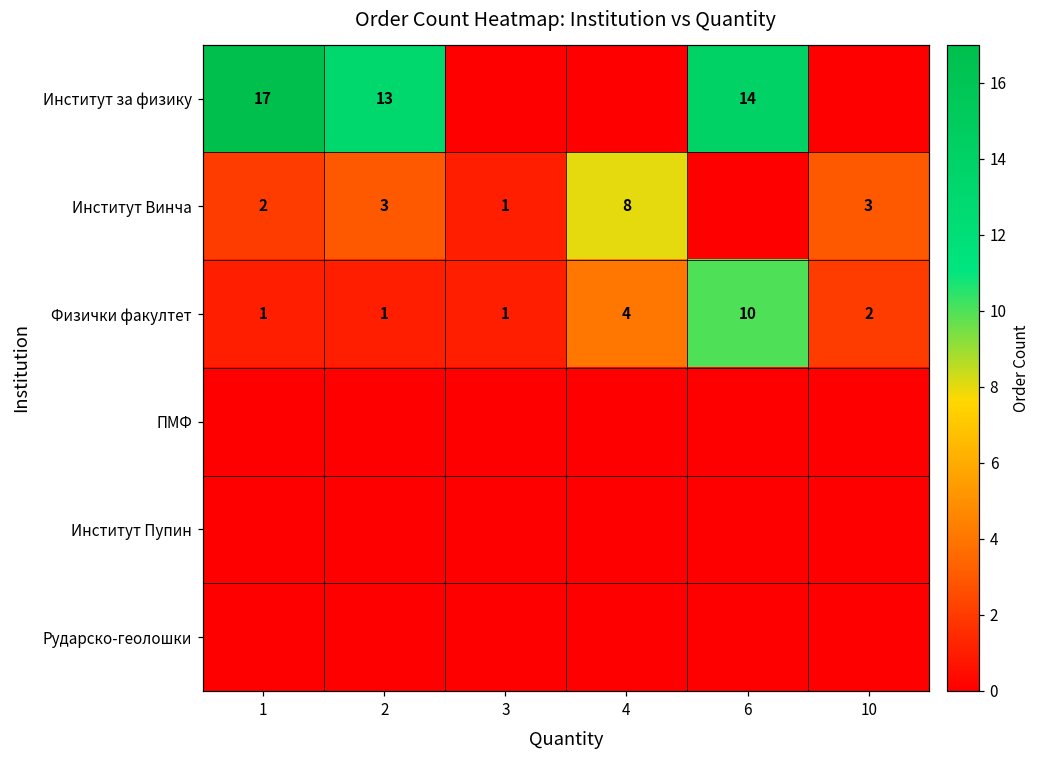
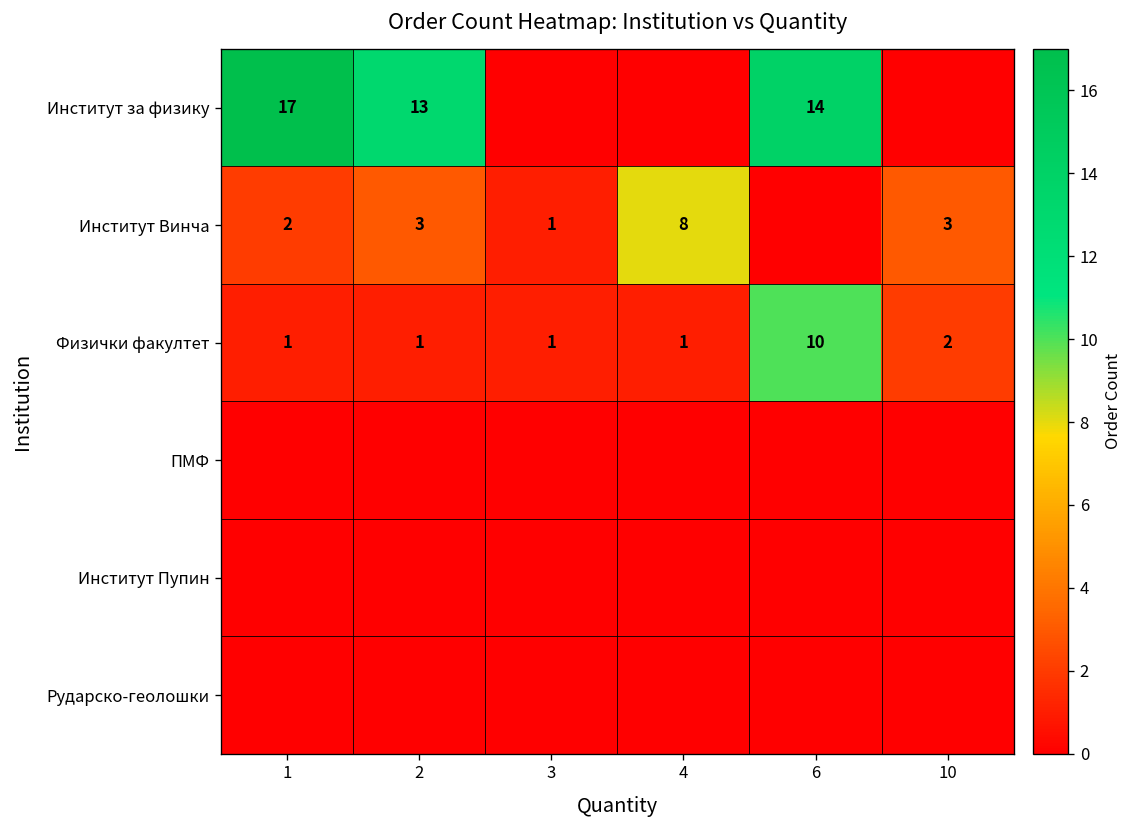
  {
    "Институт за физику": {
      "1": 17,
      "2": 13,
      "6": 14
    },
    "Институт Винча": {
      "1": 2,
      "2": 3,
      "3": 1,
      "4": 8,
      "10": 3
    },
    "Физички факултет": {
      "1": 1,
      "2": 1,
      "3": 1,
-     "4": 4,
+     "4": 1,
      "6": 10,
      "10": 2
    }
  }
